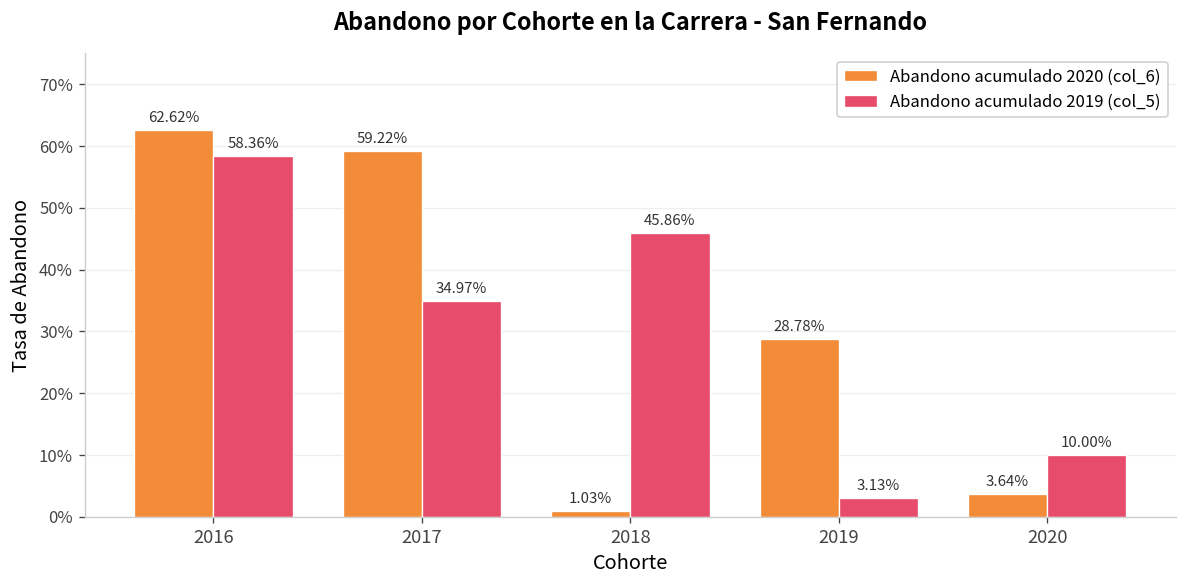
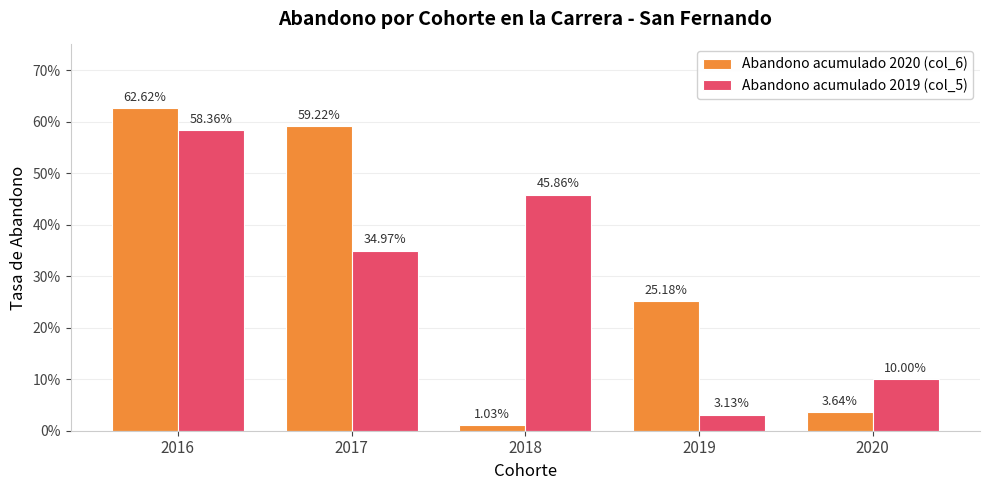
  {
    "Abandono acumulado 2020 (col_6)": {
      "2016": "62.62%",
      "2017": "59.22%",
      "2018": "1.03%",
-     "2019": "28.78%",
+     "2019": "25.18%",
      "2020": "3.64%"
    },
    "Abandono acumulado 2019 (col_5)": {
      "2016": "58.36%",
      "2017": "34.97%",
      "2018": "45.86%",
      "2019": "3.13%",
      "2020": "10.00%"
    }
  }
